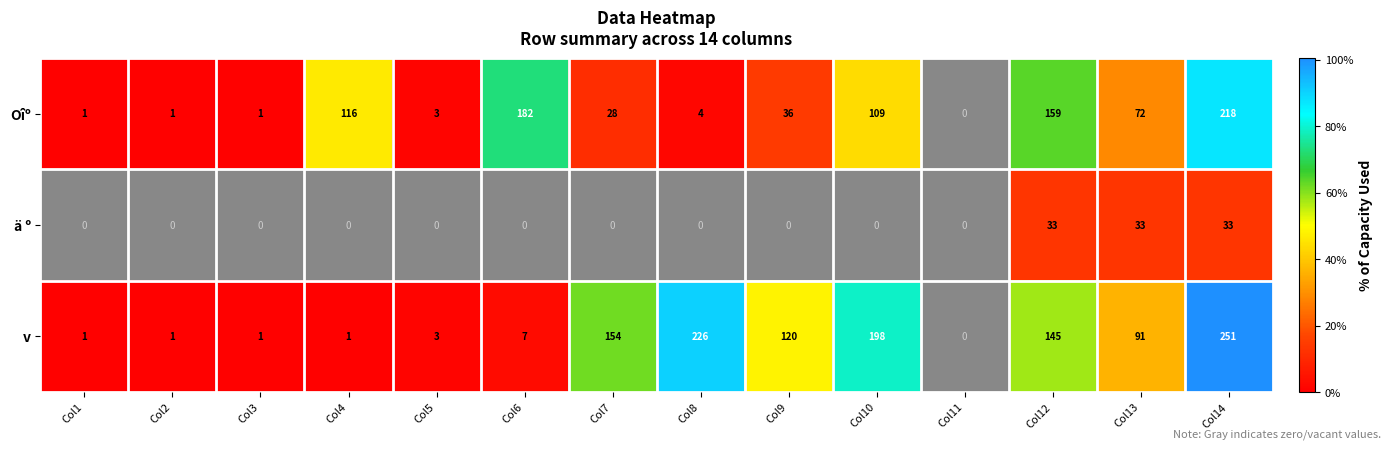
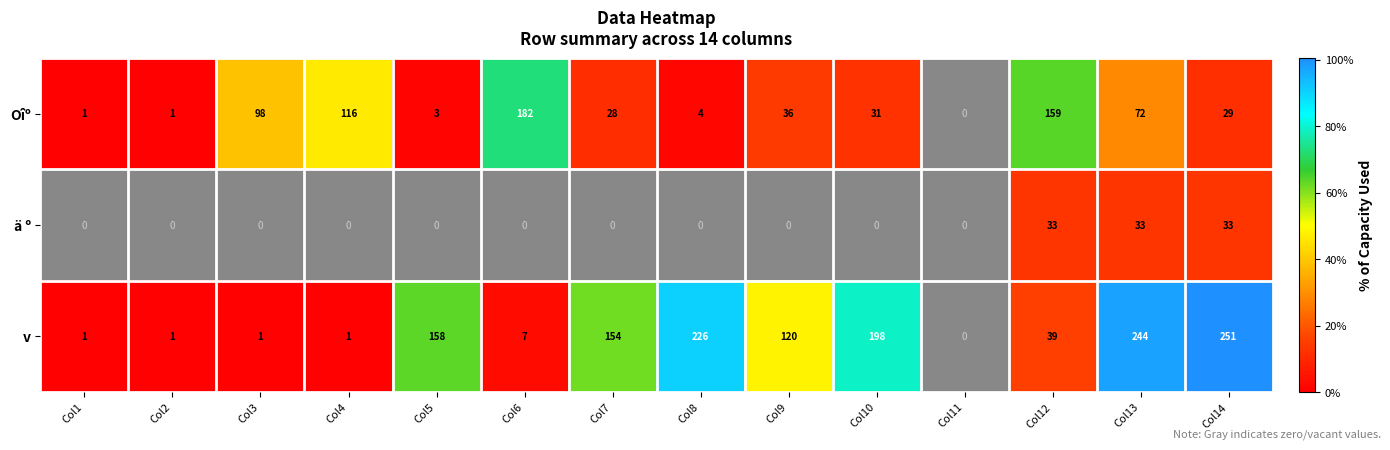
  {
    "Oîº": {
      "Col1": 1,
      "Col2": 1,
-     "Col3": 1,
+     "Col3": 98,
      "Col4": 116,
      "Col5": 3,
      "Col6": 182,
      "Col7": 28,
      "Col8": 4,
      "Col9": 36,
-     "Col10": 109,
+     "Col10": 31,
      "Col12": 159,
      "Col13": 72,
-     "Col14": 218
+     "Col14": 29
    },
    "ä º": {
      "Col12": 33,
      "Col13": 33,
      "Col14": 33
    },
    "v": {
      "Col1": 1,
      "Col2": 1,
      "Col3": 1,
      "Col4": 1,
-     "Col5": 3,
+     "Col5": 158,
      "Col6": 7,
      "Col7": 154,
      "Col8": 226,
      "Col9": 120,
      "Col10": 198,
-     "Col12": 145,
-     "Col13": 91,
+     "Col12": 39,
+     "Col13": 244,
      "Col14": 251
    }
  }
